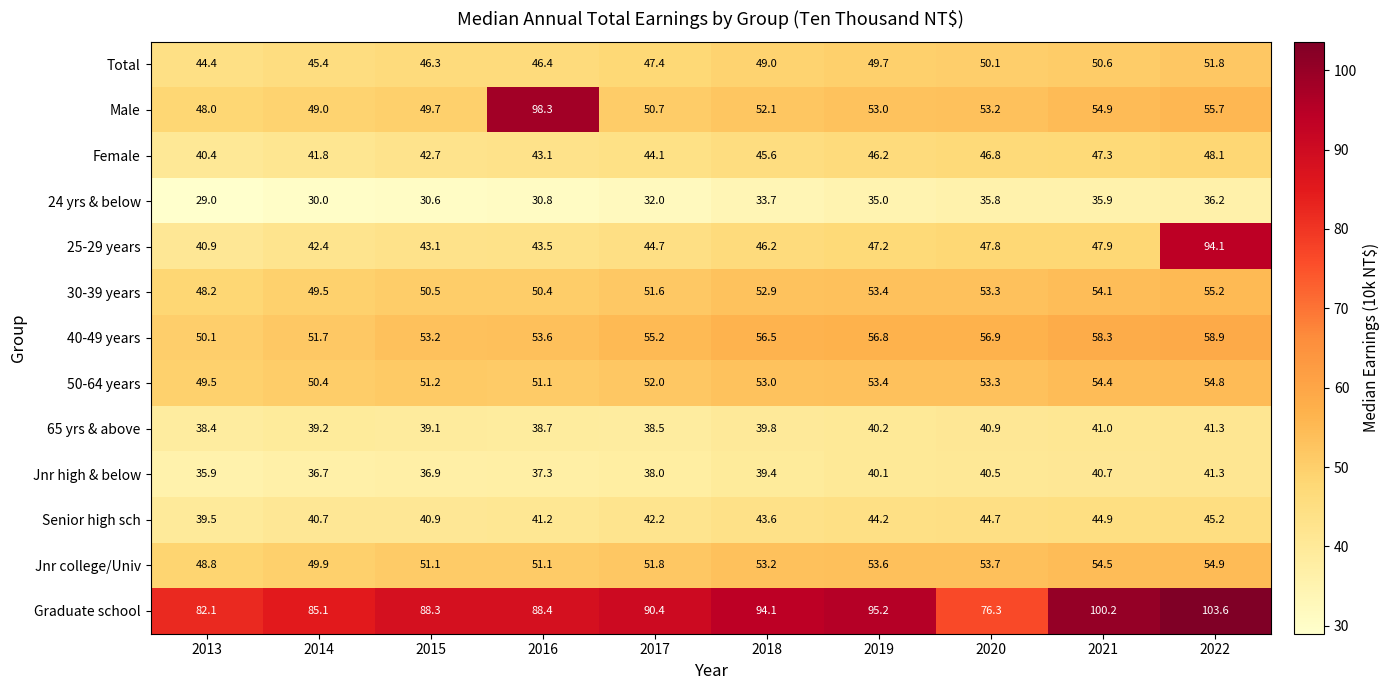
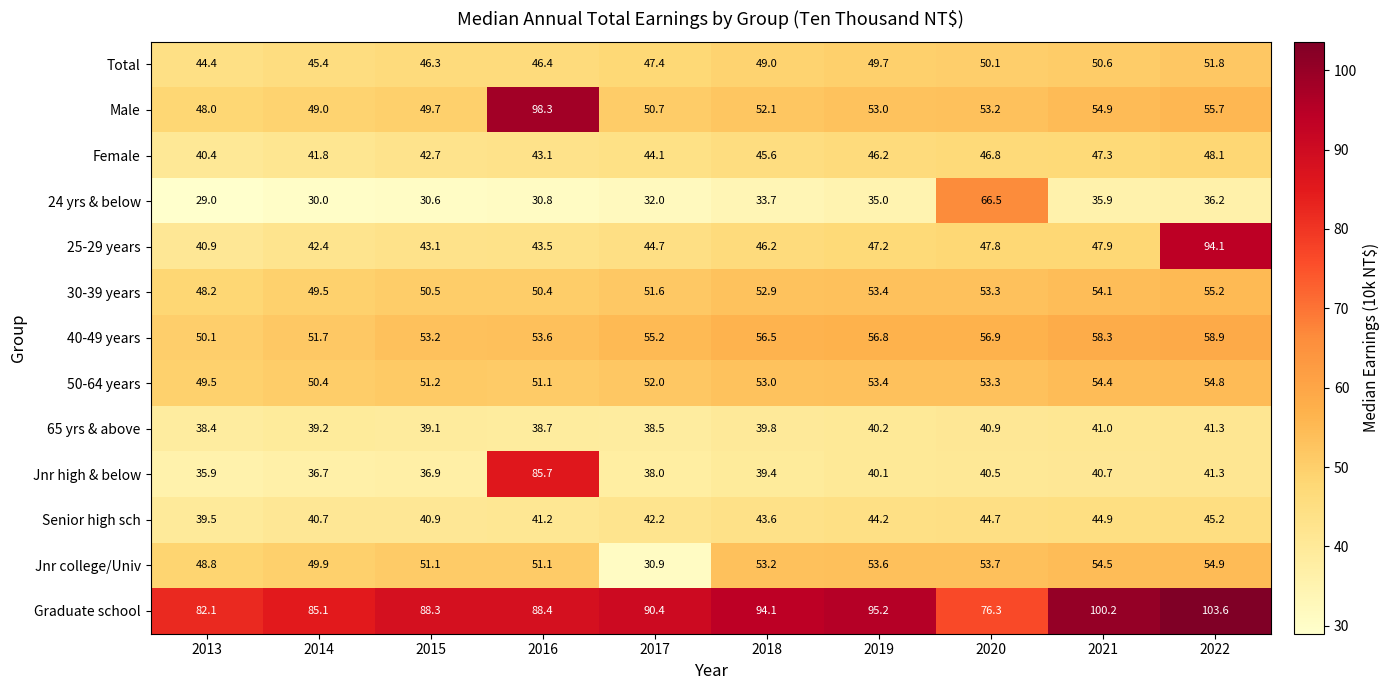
  {
    "Total": {
      "2013": 44.4,
      "2014": 45.4,
      "2015": 46.3,
      "2016": 46.4,
      "2017": 47.4,
      "2018": 49.0,
      "2019": 49.7,
      "2020": 50.1,
      "2021": 50.6,
      "2022": 51.8
    },
    "Male": {
      "2013": 48.0,
      "2014": 49.0,
      "2015": 49.7,
      "2016": 98.3,
      "2017": 50.7,
      "2018": 52.1,
      "2019": 53.0,
      "2020": 53.2,
      "2021": 54.9,
      "2022": 55.7
    },
    "Female": {
      "2013": 40.4,
      "2014": 41.8,
      "2015": 42.7,
      "2016": 43.1,
      "2017": 44.1,
      "2018": 45.6,
      "2019": 46.2,
      "2020": 46.8,
      "2021": 47.3,
      "2022": 48.1
    },
    "24 yrs & below": {
      "2013": 29.0,
      "2014": 30.0,
      "2015": 30.6,
      "2016": 30.8,
      "2017": 32.0,
      "2018": 33.7,
      "2019": 35.0,
-     "2020": 35.8,
+     "2020": 66.5,
      "2021": 35.9,
      "2022": 36.2
    },
    "25-29 years": {
      "2013": 40.9,
      "2014": 42.4,
      "2015": 43.1,
      "2016": 43.5,
      "2017": 44.7,
      "2018": 46.2,
      "2019": 47.2,
      "2020": 47.8,
      "2021": 47.9,
      "2022": 94.1
    },
    "30-39 years": {
      "2013": 48.2,
      "2014": 49.5,
      "2015": 50.5,
      "2016": 50.4,
      "2017": 51.6,
      "2018": 52.9,
      "2019": 53.4,
      "2020": 53.3,
      "2021": 54.1,
      "2022": 55.2
    },
    "40-49 years": {
      "2013": 50.1,
      "2014": 51.7,
      "2015": 53.2,
      "2016": 53.6,
      "2017": 55.2,
      "2018": 56.5,
      "2019": 56.8,
      "2020": 56.9,
      "2021": 58.3,
      "2022": 58.9
    },
    "50-64 years": {
      "2013": 49.5,
      "2014": 50.4,
      "2015": 51.2,
      "2016": 51.1,
      "2017": 52.0,
      "2018": 53.0,
      "2019": 53.4,
      "2020": 53.3,
      "2021": 54.4,
      "2022": 54.8
    },
    "65 yrs & above": {
      "2013": 38.4,
      "2014": 39.2,
      "2015": 39.1,
      "2016": 38.7,
      "2017": 38.5,
      "2018": 39.8,
      "2019": 40.2,
      "2020": 40.9,
      "2021": 41.0,
      "2022": 41.3
    },
    "Jnr high & below": {
      "2013": 35.9,
      "2014": 36.7,
      "2015": 36.9,
-     "2016": 37.3,
+     "2016": 85.7,
      "2017": 38.0,
      "2018": 39.4,
      "2019": 40.1,
      "2020": 40.5,
      "2021": 40.7,
      "2022": 41.3
    },
    "Senior high sch": {
      "2013": 39.5,
      "2014": 40.7,
      "2015": 40.9,
      "2016": 41.2,
      "2017": 42.2,
      "2018": 43.6,
      "2019": 44.2,
      "2020": 44.7,
      "2021": 44.9,
      "2022": 45.2
    },
    "Jnr college/Univ": {
      "2013": 48.8,
      "2014": 49.9,
      "2015": 51.1,
      "2016": 51.1,
-     "2017": 51.8,
+     "2017": 30.9,
      "2018": 53.2,
      "2019": 53.6,
      "2020": 53.7,
      "2021": 54.5,
      "2022": 54.9
    },
    "Graduate school": {
      "2013": 82.1,
      "2014": 85.1,
      "2015": 88.3,
      "2016": 88.4,
      "2017": 90.4,
      "2018": 94.1,
      "2019": 95.2,
      "2020": 76.3,
      "2021": 100.2,
      "2022": 103.6
    }
  }
